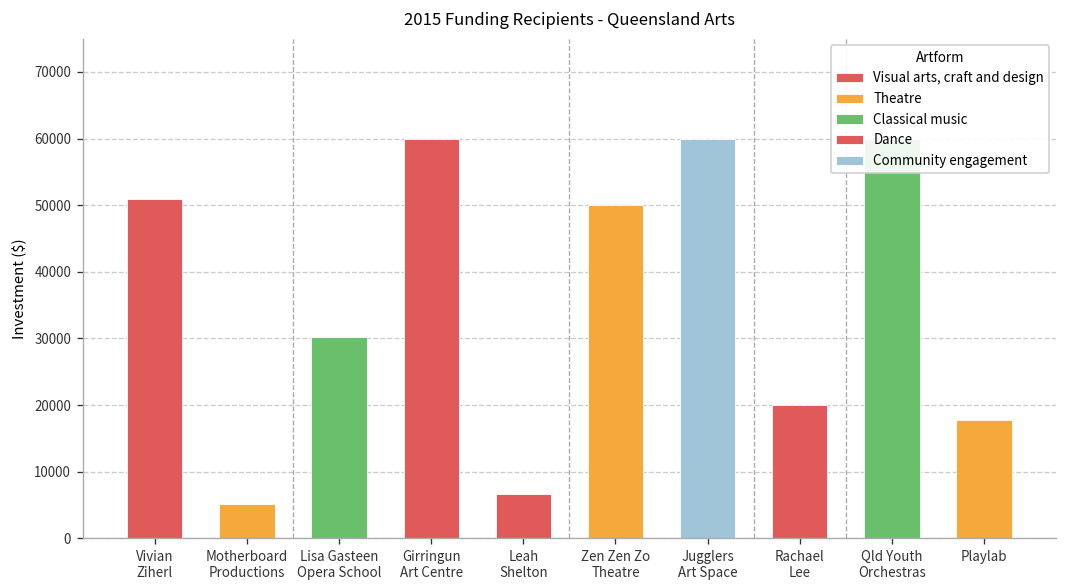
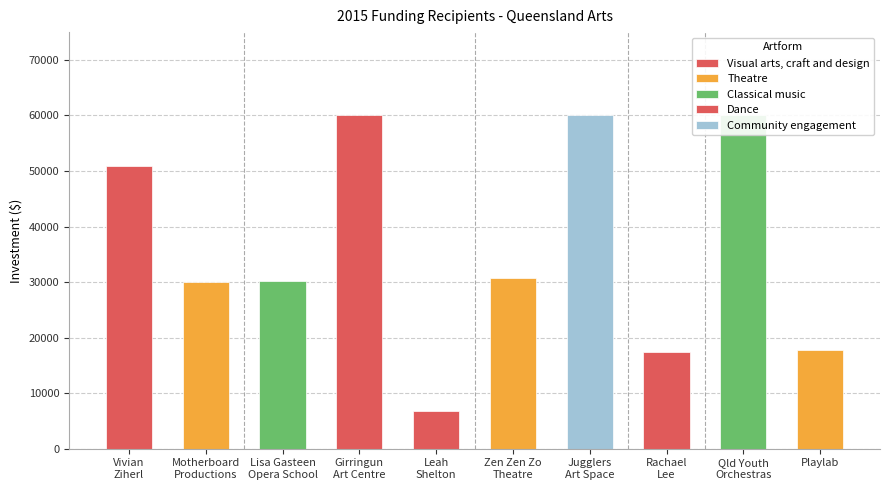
  {
    "Vivian Ziherl": 51000,
-   "Motherboard Productions": 5000,
+   "Motherboard Productions": 30000,
    "Lisa Gasteen Opera School": 30000,
    "Girringun Art Centre": 60000,
    "Leah Shelton": 7000,
-   "Zen Zen Zo Theatre": 50000,
+   "Zen Zen Zo Theatre": 31000,
    "Jugglers Art Space": 60000,
-   "Rachael Lee": 20000,
+   "Rachael Lee": 17000,
    "Playlab": 18000
  }
